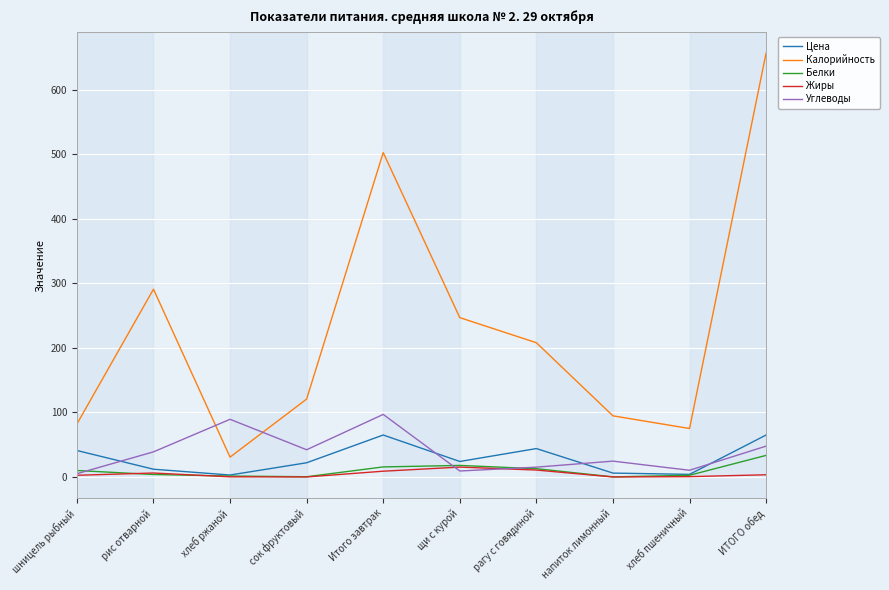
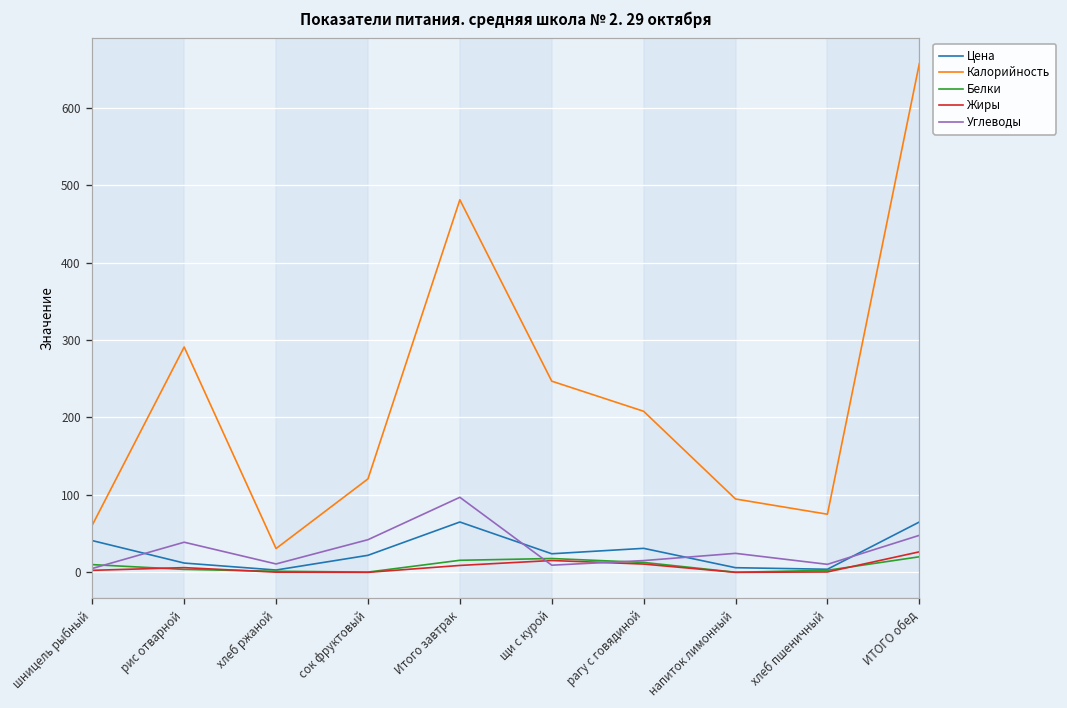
  {
    "Цена": {
      "шницель рыбный": 40,
      "рис отварной": 10,
      "сок фруктовый": 20,
      "Итого завтрак": 70,
      "щи с курой": 20,
-     "рагу с говядиной": 40,
+     "рагу с говядиной": 30,
      "напиток лимонный": 10,
      "ИТОГО обед": 70
    },
    "Калорийность": {
-     "шницель рыбный": 80,
+     "шницель рыбный": 60,
      "рис отварной": 290,
      "хлеб ржаной": 30,
      "сок фруктовый": 120,
-     "Итого завтрак": 500,
+     "Итого завтрак": 480,
      "щи с курой": 250,
      "рагу с говядиной": 210,
      "напиток лимонный": 90,
      "хлеб пшеничный": 80,
      "ИТОГО обед": 660
    },
    "Белки": {
      "шницель рыбный": 10,
      "Итого завтрак": 20,
-     "ИТОГО обед": 30
+     "ИТОГО обед": 20
    },
    "Жиры": {
      "Итого завтрак": 10,
-     "ИТОГО обед": 0
+     "ИТОГО обед": 30
    },
    "Углеводы": {
      "рис отварной": 40,
-     "хлеб ржаной": 90,
+     "хлеб ржаной": 10,
      "сок фруктовый": 40,
      "Итого завтрак": 100,
      "щи с курой": 10,
      "напиток лимонный": 20,
      "хлеб пшеничный": 10,
      "ИТОГО обед": 50
    }
  }
